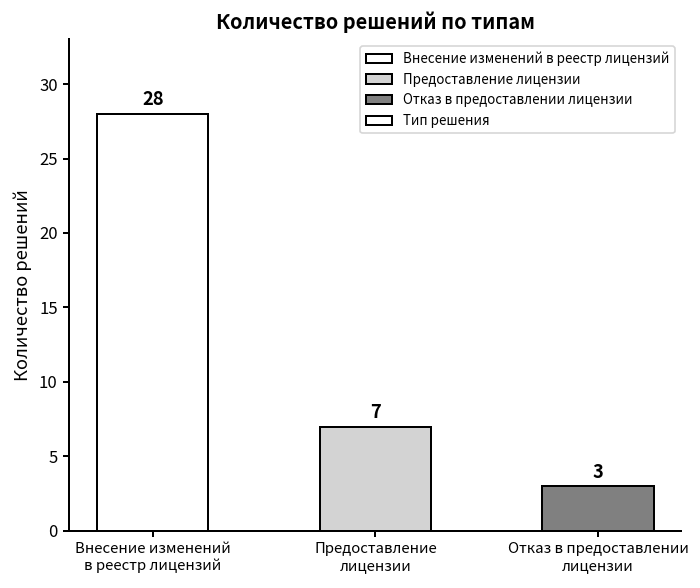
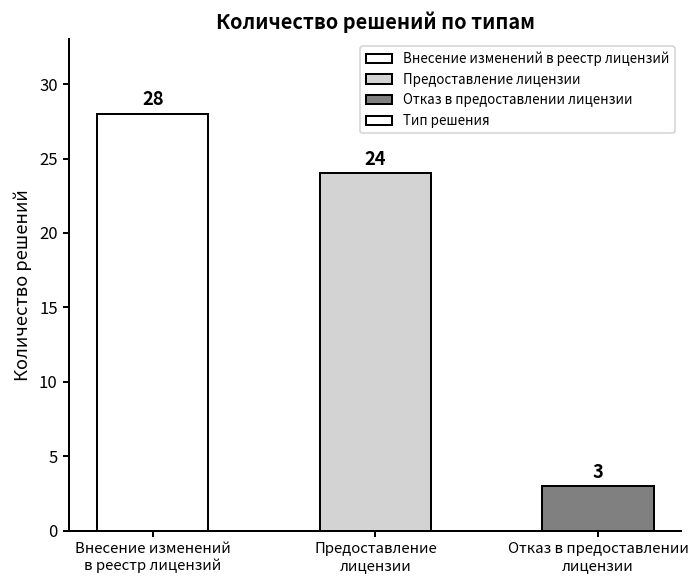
  {
    "Внесение изменений в реестр лицензий": 28,
-   "Предоставление лицензии": 7,
+   "Предоставление лицензии": 24,
    "Отказ в предоставлении лицензии": 3
  }
